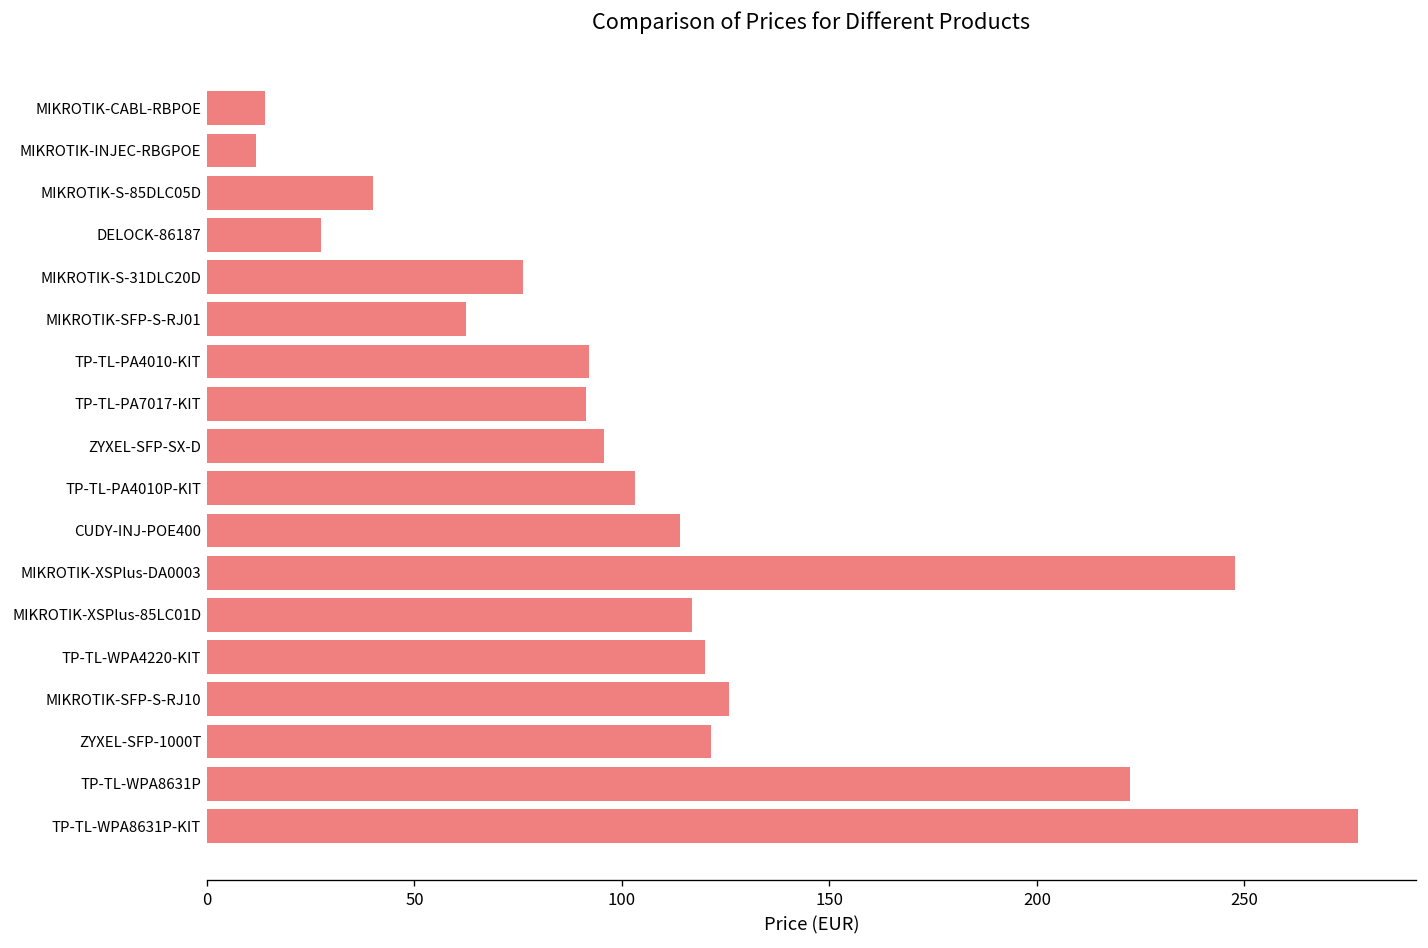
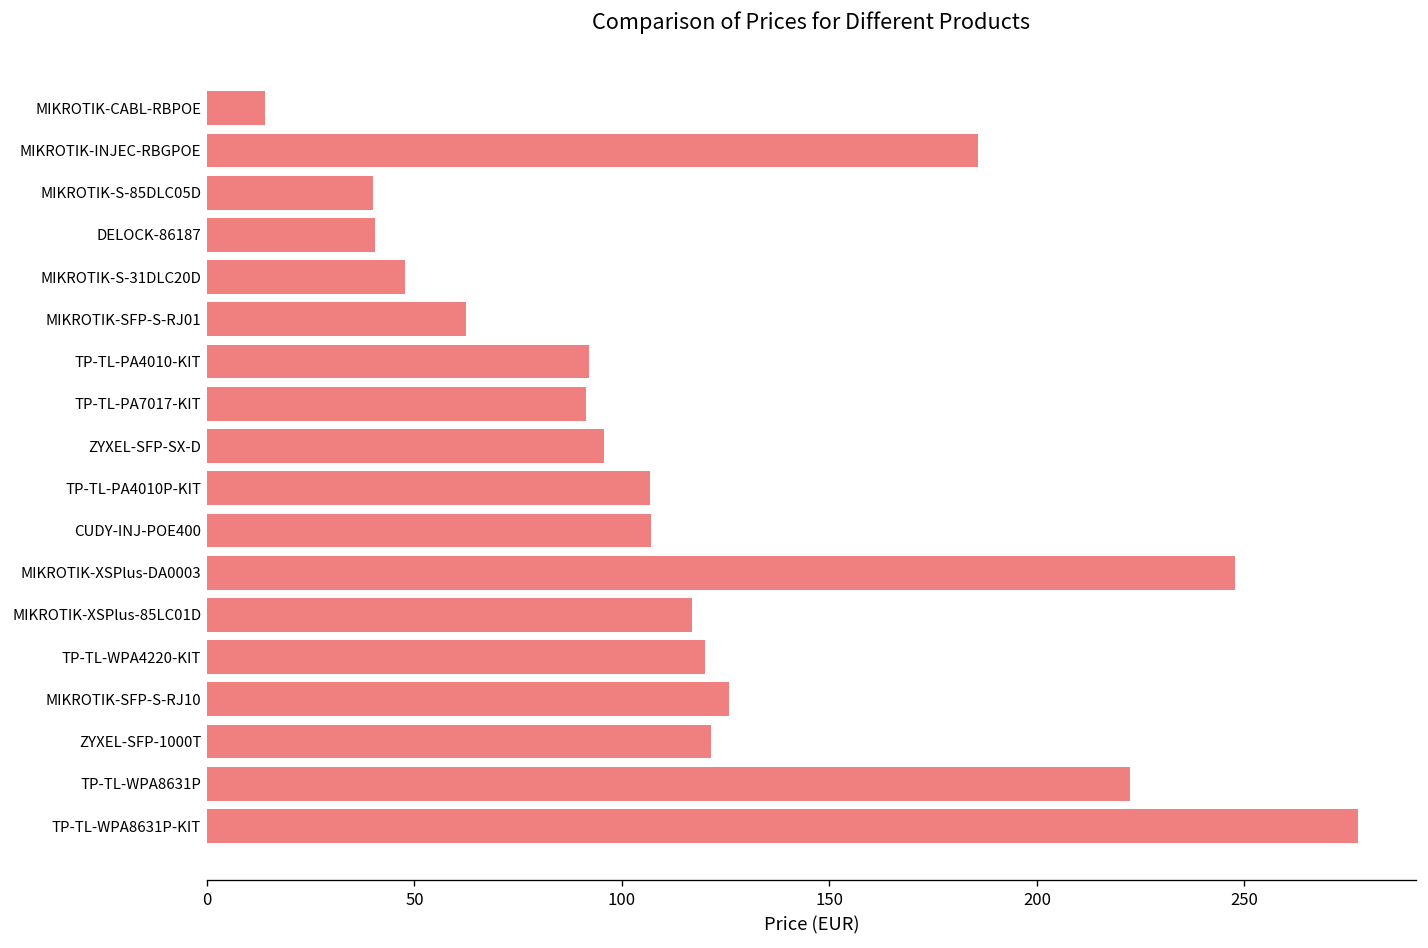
  {
    "MIKROTIK-CABL-RBPOE": 14,
-   "MIKROTIK-INJEC-RBGPOE": 12,
+   "MIKROTIK-INJEC-RBGPOE": 186,
    "MIKROTIK-S-85DLC05D": 40,
-   "DELOCK-86187": 27,
-   "MIKROTIK-S-31DLC20D": 76,
+   "DELOCK-86187": 40,
+   "MIKROTIK-S-31DLC20D": 48,
    "MIKROTIK-SFP-S-RJ01": 62,
    "TP-TL-PA4010-KIT": 92,
    "TP-TL-PA7017-KIT": 91,
    "ZYXEL-SFP-SX-D": 96,
-   "TP-TL-PA4010P-KIT": 103,
-   "CUDY-INJ-POE400": 114,
+   "TP-TL-PA4010P-KIT": 107,
+   "CUDY-INJ-POE400": 107,
    "MIKROTIK-XSPlus-DA0003": 248,
    "MIKROTIK-XSPlus-85LC01D": 117,
    "TP-TL-WPA4220-KIT": 120,
    "MIKROTIK-SFP-S-RJ10": 126,
    "ZYXEL-SFP-1000T": 121,
    "TP-TL-WPA8631P": 222,
    "TP-TL-WPA8631P-KIT": 278
  }
